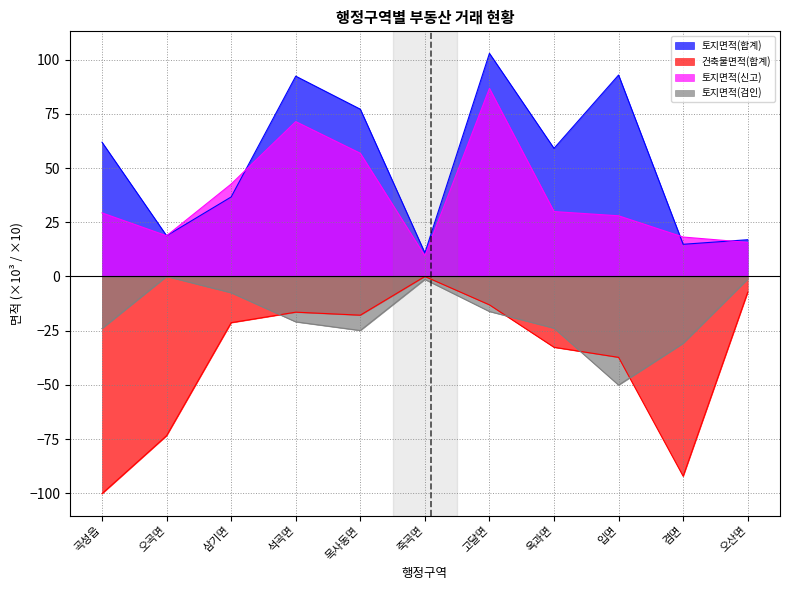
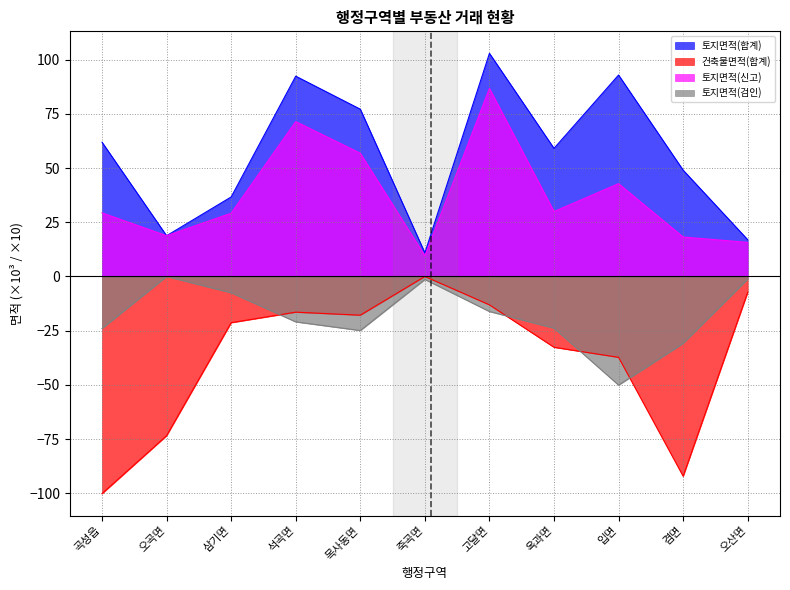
  {
    "토지면적(합계)": {
      "곡성읍": 62,
      "삼기면": 37,
      "석곡면": 92,
      "목사동면": 77,
      "죽곡면": 11,
      "고달면": 103,
      "옥과면": 59,
      "입면": 93,
-     "겸면": 15,
+     "겸면": 49,
      "오산면": 17
    },
    "토지면적(신고)": {
      "곡성읍": 29,
-     "삼기면": 43,
+     "삼기면": 29,
      "석곡면": 71,
      "목사동면": 57,
      "죽곡면": 10,
      "고달면": 87,
      "옥과면": 30,
-     "입면": 28,
+     "입면": 43,
      "겸면": 18,
      "오산면": 16
    }
  }
